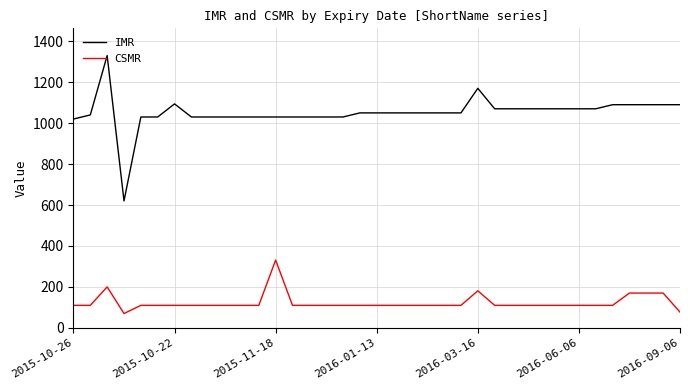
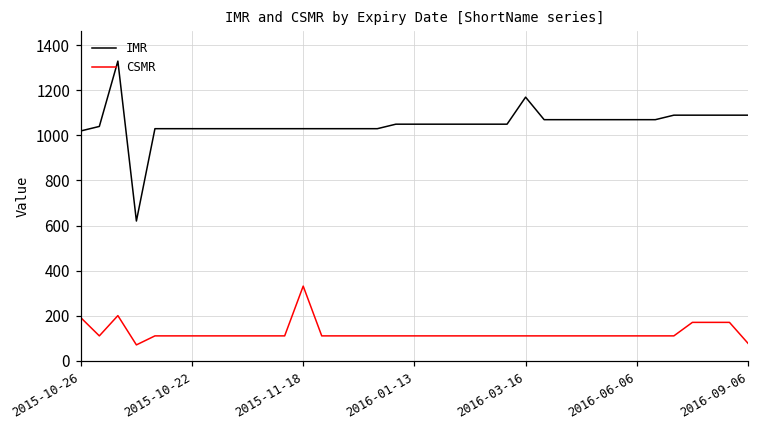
  {
    "IMR": {
      "2015-10-26": 1020,
-     "2015-10-22": 1090,
+     "2015-10-22": 1030,
      "2015-11-18": 1030,
      "2016-01-13": 1050,
      "2016-03-16": 1170,
      "2016-06-06": 1070,
      "2016-09-06": 1090
    },
    "CSMR": {
-     "2015-10-26": 110,
+     "2015-10-26": 190,
      "2015-10-22": 110,
      "2015-11-18": 330,
      "2016-01-13": 110,
-     "2016-03-16": 180,
+     "2016-03-16": 110,
      "2016-06-06": 110,
      "2016-09-06": 80
    }
  }
